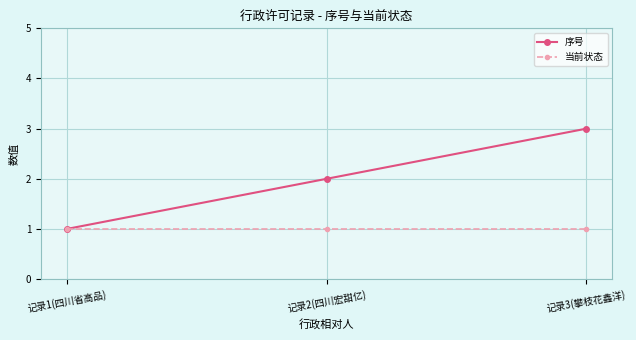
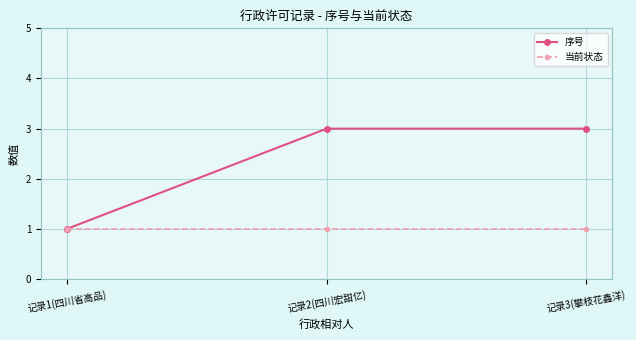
  {
    "序号": {
-     "记录2(四川宏甜亿)": 2,
+     "记录2(四川宏甜亿)": 3,
      "记录3(攀枝花鑫洋)": 3
    },
    "当前状态": {
      "记录2(四川宏甜亿)": 1,
      "记录3(攀枝花鑫洋)": 1
    }
  }
